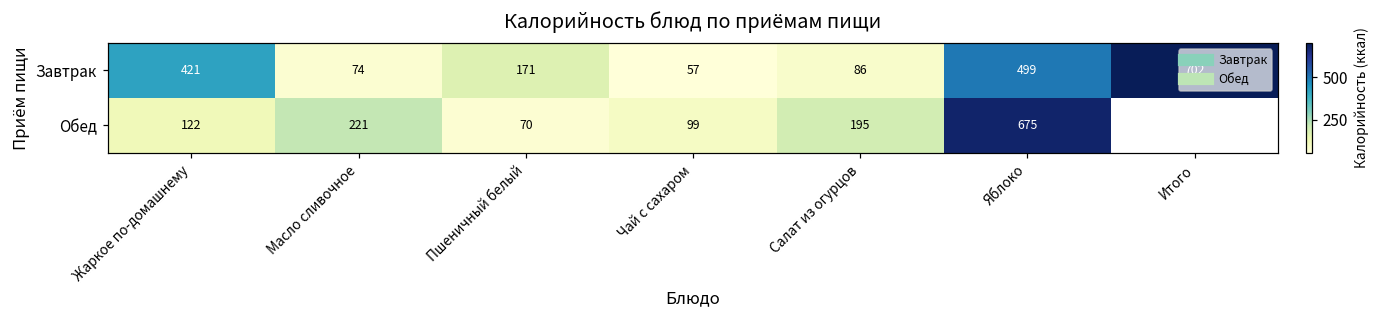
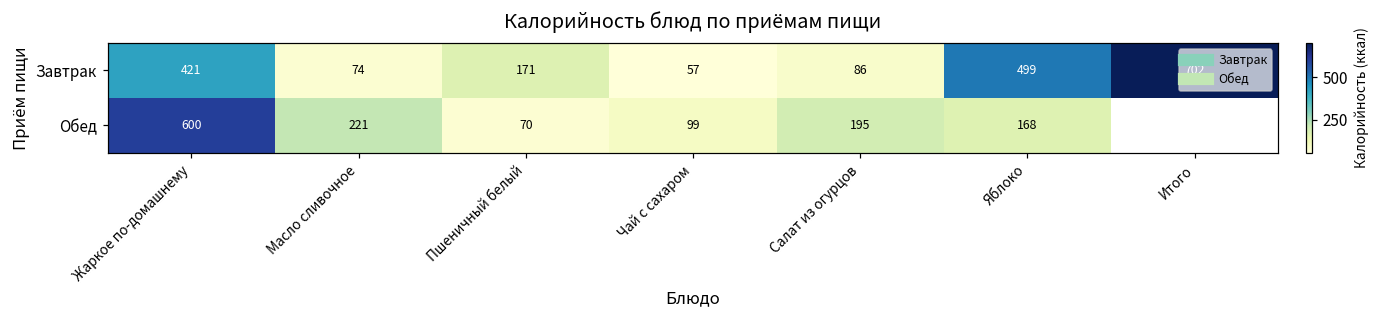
  {
    "Завтрак": {
      "Жаркое по-домашнему": 421,
      "Масло сливочное": 74,
      "Пшеничный белый": 171,
      "Чай с сахаром": 57,
      "Салат из огурцов": 86,
      "Яблоко": 499
    },
    "Обед": {
-     "Жаркое по-домашнему": 122,
+     "Жаркое по-домашнему": 600,
      "Масло сливочное": 221,
      "Пшеничный белый": 70,
      "Чай с сахаром": 99,
      "Салат из огурцов": 195,
-     "Яблоко": 675
+     "Яблоко": 168
    }
  }
